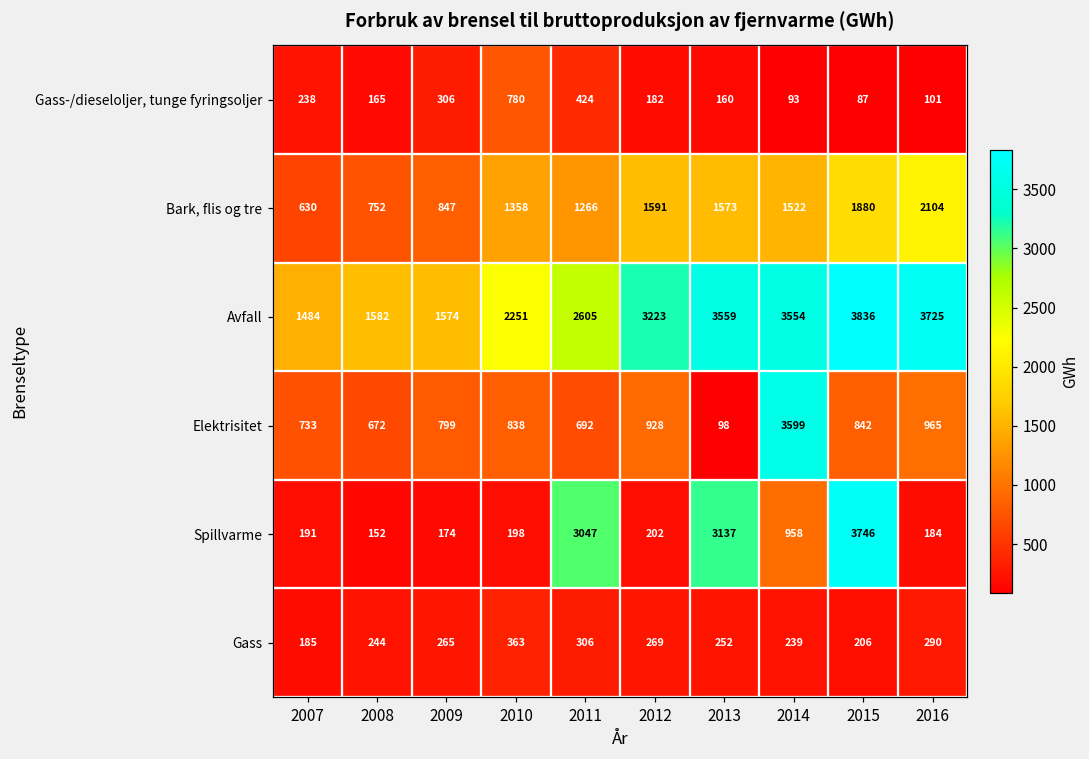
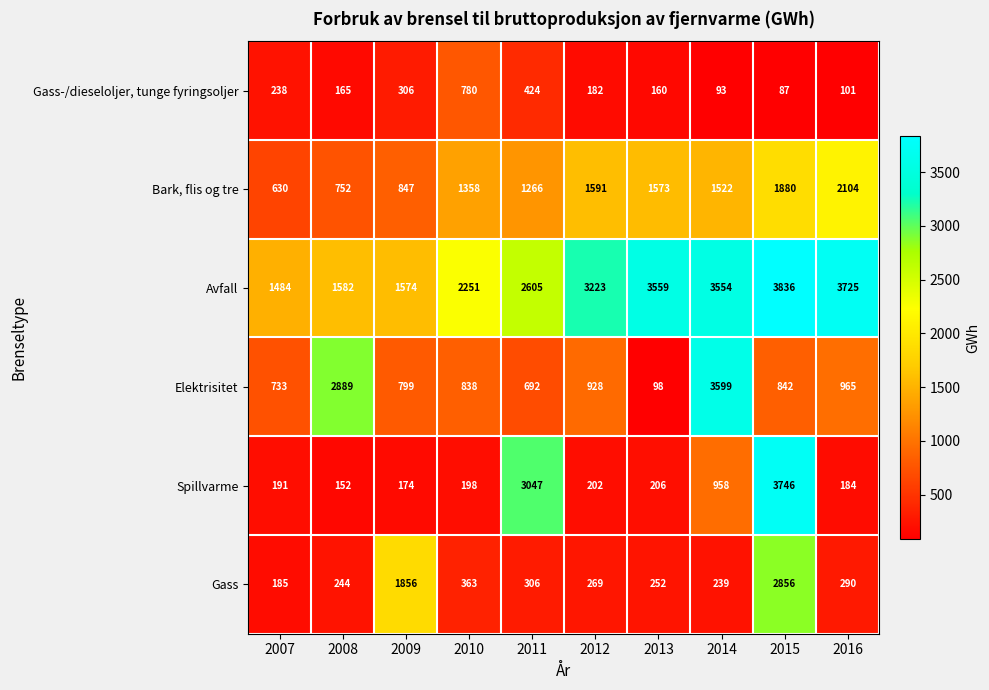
  {
    "Gass-/dieseloljer, tunge fyringsoljer": {
      "2007": 238,
      "2008": 165,
      "2009": 306,
      "2010": 780,
      "2011": 424,
      "2012": 182,
      "2013": 160,
      "2014": 93,
      "2015": 87,
      "2016": 101
    },
    "Bark, flis og tre": {
      "2007": 630,
      "2008": 752,
      "2009": 847,
      "2010": 1358,
      "2011": 1266,
      "2012": 1591,
      "2013": 1573,
      "2014": 1522,
      "2015": 1880,
      "2016": 2104
    },
    "Avfall": {
      "2007": 1484,
      "2008": 1582,
      "2009": 1574,
      "2010": 2251,
      "2011": 2605,
      "2012": 3223,
      "2013": 3559,
      "2014": 3554,
      "2015": 3836,
      "2016": 3725
    },
    "Elektrisitet": {
      "2007": 733,
-     "2008": 672,
+     "2008": 2889,
      "2009": 799,
      "2010": 838,
      "2011": 692,
      "2012": 928,
      "2013": 98,
      "2014": 3599,
      "2015": 842,
      "2016": 965
    },
    "Spillvarme": {
      "2007": 191,
      "2008": 152,
      "2009": 174,
      "2010": 198,
      "2011": 3047,
      "2012": 202,
-     "2013": 3137,
+     "2013": 206,
      "2014": 958,
      "2015": 3746,
      "2016": 184
    },
    "Gass": {
      "2007": 185,
      "2008": 244,
-     "2009": 265,
+     "2009": 1856,
      "2010": 363,
      "2011": 306,
      "2012": 269,
      "2013": 252,
      "2014": 239,
-     "2015": 206,
+     "2015": 2856,
      "2016": 290
    }
  }
